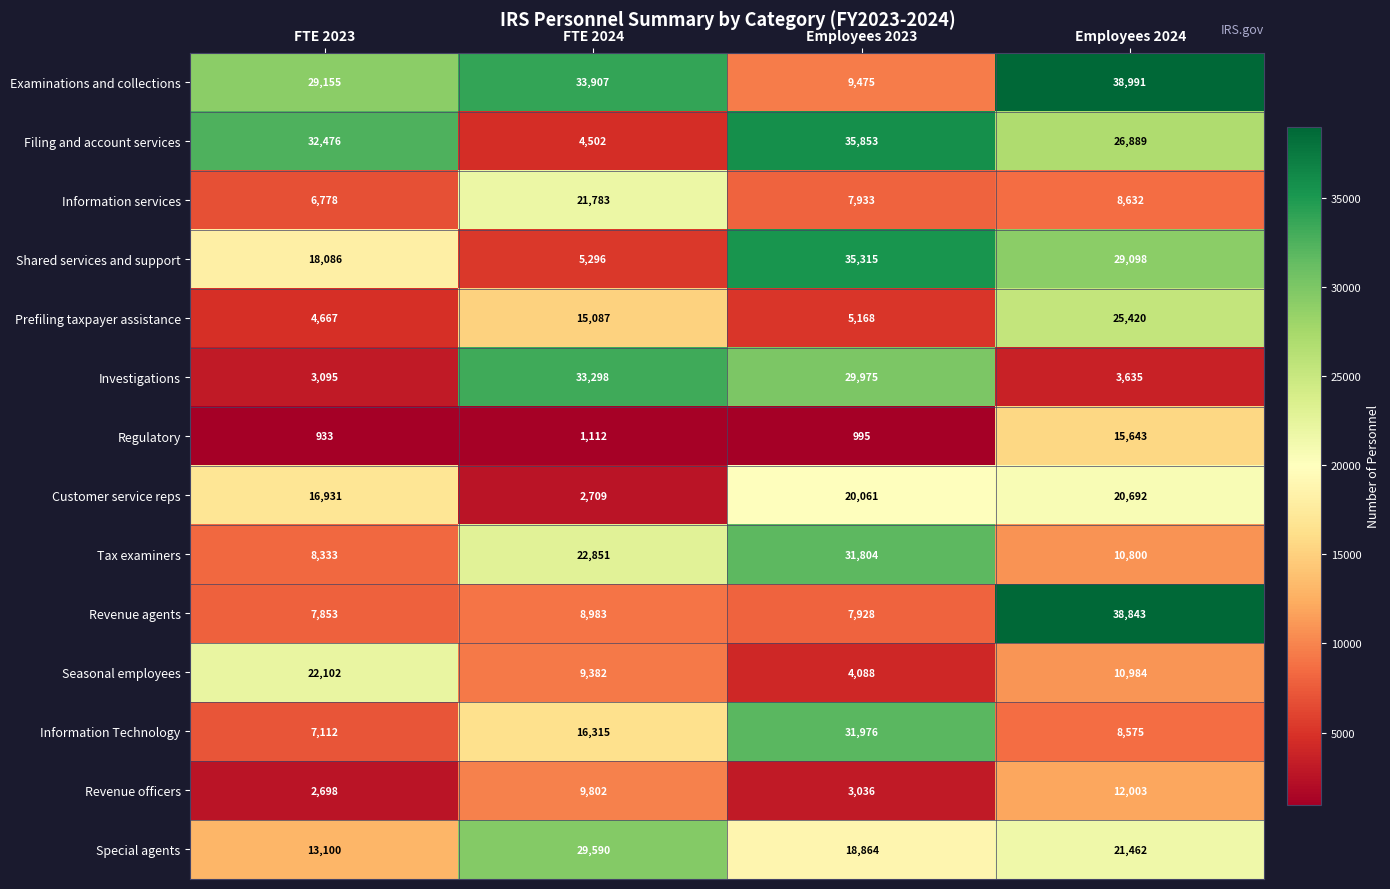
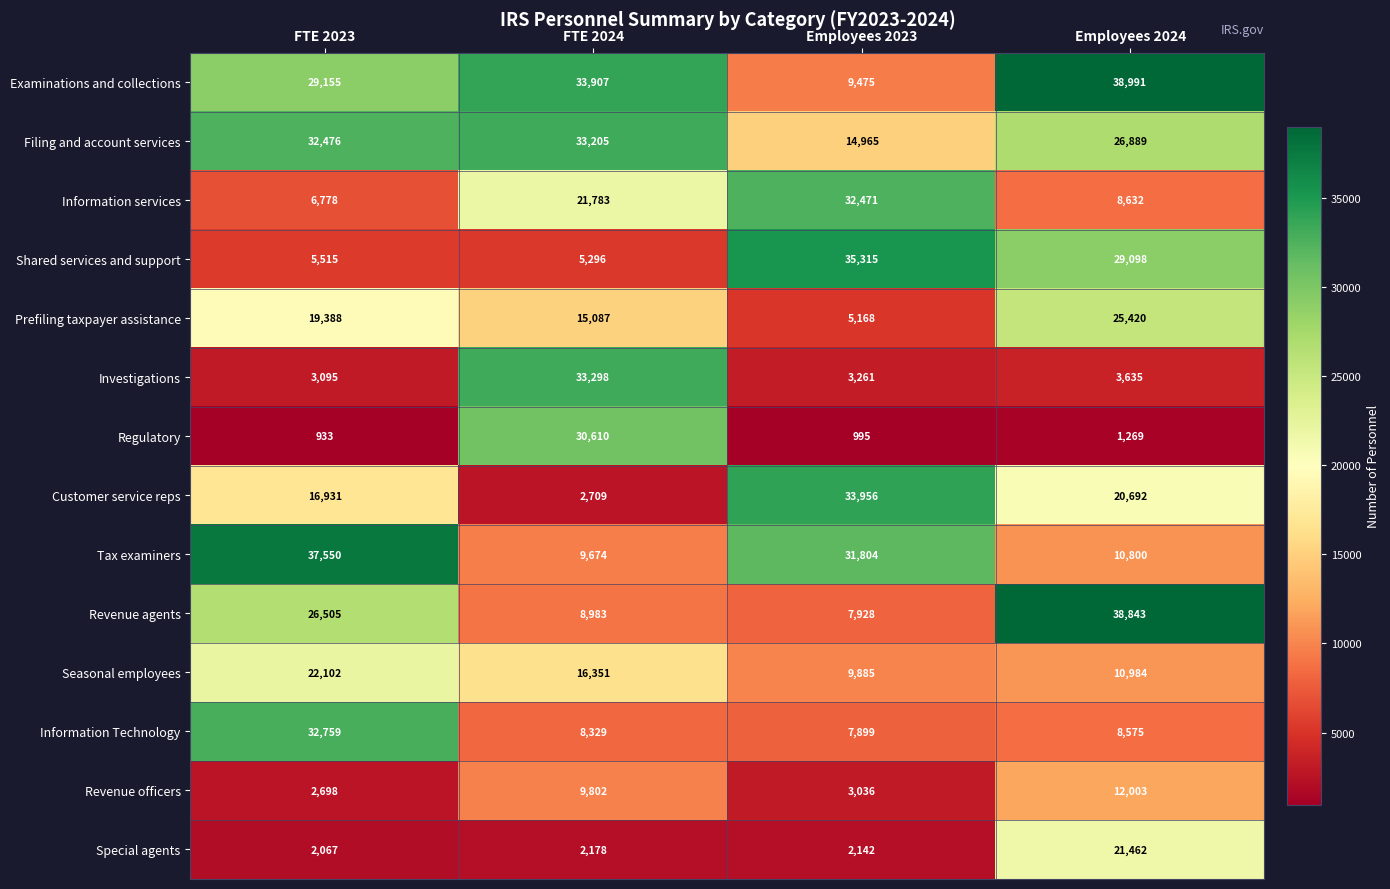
  {
    "Examinations and collections": {
      "FTE 2023": "29,155",
      "FTE 2024": "33,907",
      "Employees 2023": "9,475",
      "Employees 2024": "38,991"
    },
    "Filing and account services": {
      "FTE 2023": "32,476",
-     "FTE 2024": "4,502",
-     "Employees 2023": "35,853",
+     "FTE 2024": "33,205",
+     "Employees 2023": "14,965",
      "Employees 2024": "26,889"
    },
    "Information services": {
      "FTE 2023": "6,778",
      "FTE 2024": "21,783",
-     "Employees 2023": "7,933",
+     "Employees 2023": "32,471",
      "Employees 2024": "8,632"
    },
    "Shared services and support": {
-     "FTE 2023": "18,086",
+     "FTE 2023": "5,515",
      "FTE 2024": "5,296",
      "Employees 2023": "35,315",
      "Employees 2024": "29,098"
    },
    "Prefiling taxpayer assistance": {
-     "FTE 2023": "4,667",
+     "FTE 2023": "19,388",
      "FTE 2024": "15,087",
      "Employees 2023": "5,168",
      "Employees 2024": "25,420"
    },
    "Investigations": {
      "FTE 2023": "3,095",
      "FTE 2024": "33,298",
-     "Employees 2023": "29,975",
+     "Employees 2023": "3,261",
      "Employees 2024": "3,635"
    },
    "Regulatory": {
      "FTE 2023": "933",
-     "FTE 2024": "1,112",
+     "FTE 2024": "30,610",
      "Employees 2023": "995",
-     "Employees 2024": "15,643"
+     "Employees 2024": "1,269"
    },
    "Customer service reps": {
      "FTE 2023": "16,931",
      "FTE 2024": "2,709",
-     "Employees 2023": "20,061",
+     "Employees 2023": "33,956",
      "Employees 2024": "20,692"
    },
    "Tax examiners": {
-     "FTE 2023": "8,333",
-     "FTE 2024": "22,851",
+     "FTE 2023": "37,550",
+     "FTE 2024": "9,674",
      "Employees 2023": "31,804",
      "Employees 2024": "10,800"
    },
    "Revenue agents": {
-     "FTE 2023": "7,853",
+     "FTE 2023": "26,505",
      "FTE 2024": "8,983",
      "Employees 2023": "7,928",
      "Employees 2024": "38,843"
    },
    "Seasonal employees": {
      "FTE 2023": "22,102",
-     "FTE 2024": "9,382",
-     "Employees 2023": "4,088",
+     "FTE 2024": "16,351",
+     "Employees 2023": "9,885",
      "Employees 2024": "10,984"
    },
    "Information Technology": {
-     "FTE 2023": "7,112",
-     "FTE 2024": "16,315",
-     "Employees 2023": "31,976",
+     "FTE 2023": "32,759",
+     "FTE 2024": "8,329",
+     "Employees 2023": "7,899",
      "Employees 2024": "8,575"
    },
    "Revenue officers": {
      "FTE 2023": "2,698",
      "FTE 2024": "9,802",
      "Employees 2023": "3,036",
      "Employees 2024": "12,003"
    },
    "Special agents": {
-     "FTE 2023": "13,100",
-     "FTE 2024": "29,590",
-     "Employees 2023": "18,864",
+     "FTE 2023": "2,067",
+     "FTE 2024": "2,178",
+     "Employees 2023": "2,142",
      "Employees 2024": "21,462"
    }
  }
